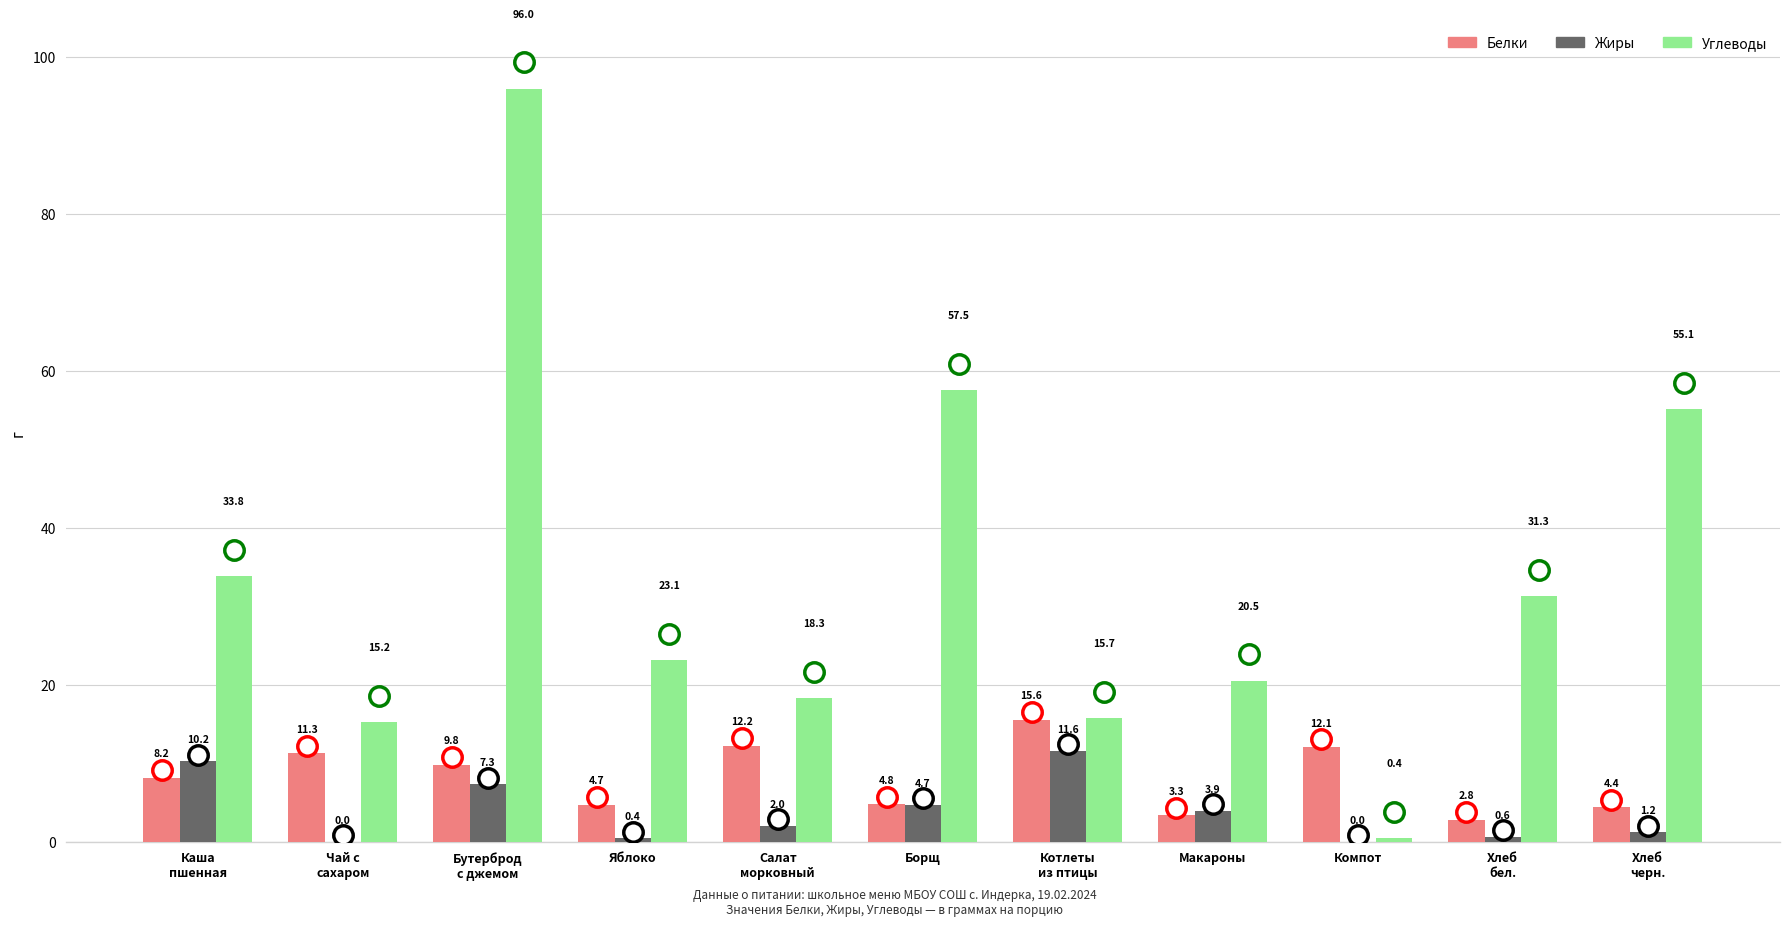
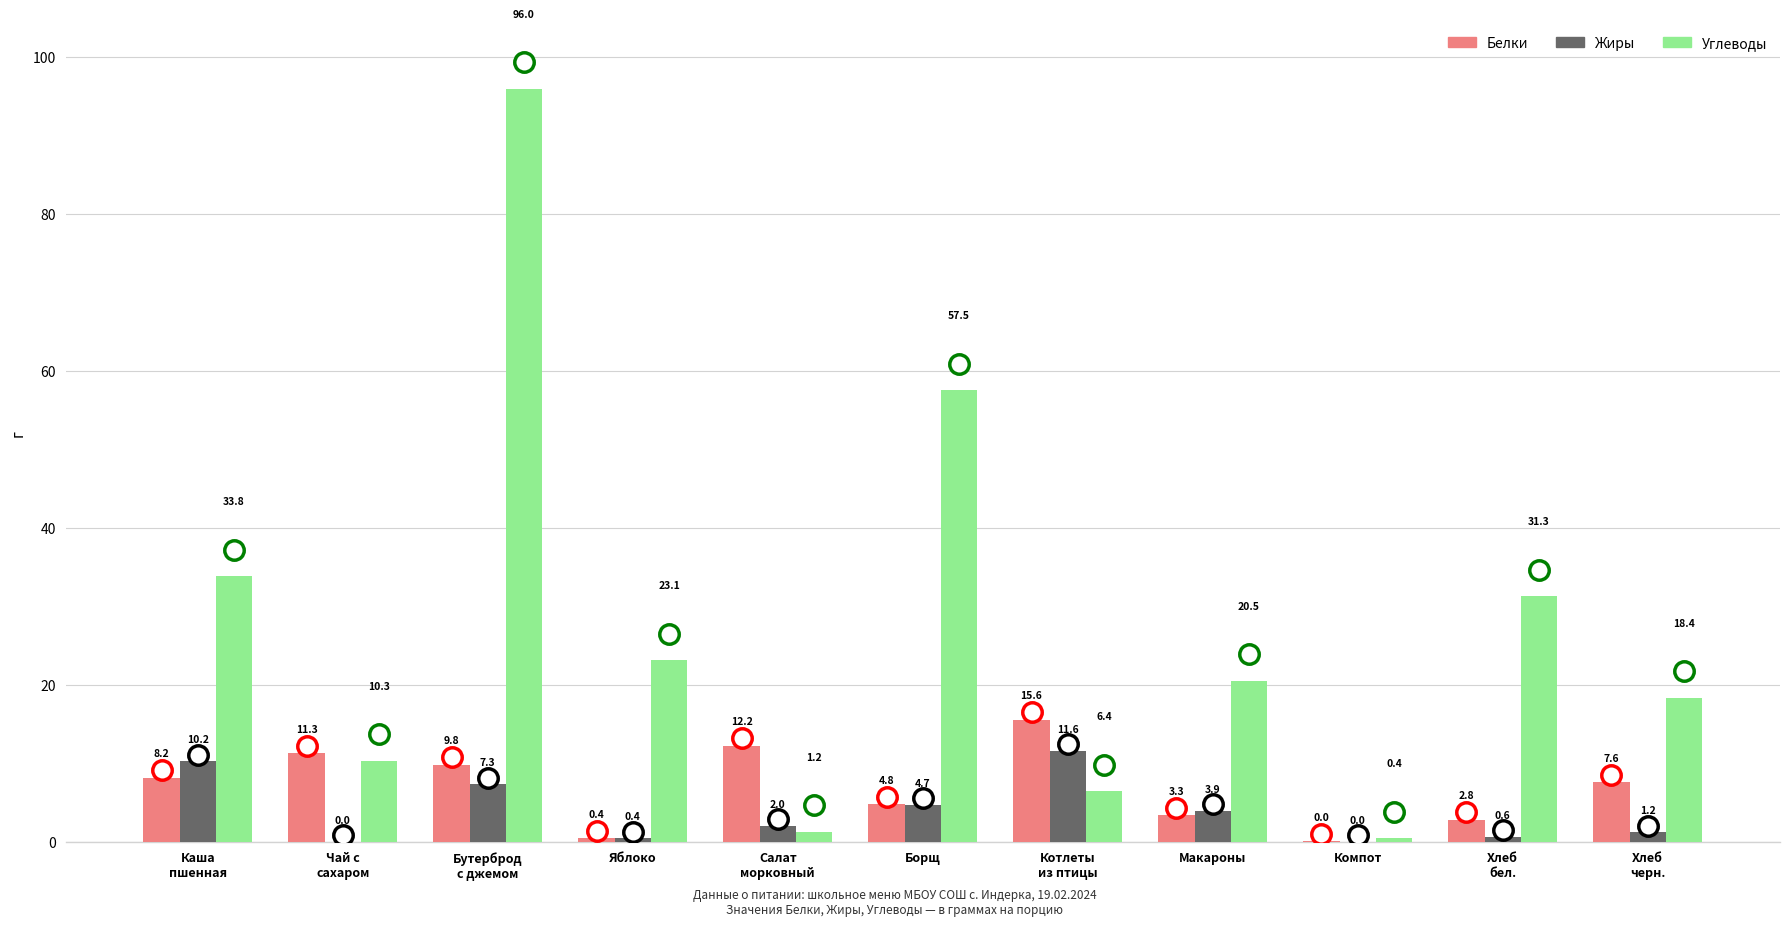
  {
    "Белки": {
      "Каша пшенная": 8.2,
      "Чай с сахаром": 11.3,
      "Бутерброд с джемом": 9.8,
-     "Яблоко": 4.7,
+     "Яблоко": 0.4,
      "Салат морковный": 12.2,
      "Борщ": 4.8,
      "Котлеты из птицы": 15.6,
      "Макароны": 3.3,
-     "Компот": 12.1,
+     "Компот": 0.0,
      "Хлеб бел.": 2.8,
-     "Хлеб черн.": 4.4
+     "Хлеб черн.": 7.6
    },
    "Углеводы": {
-     "Чай с сахаром": 15.2,
-     "Салат морковный": 18.3,
-     "Котлеты из птицы": 15.7,
-     "Хлеб черн.": 55.1
+     "Чай с сахаром": 10.3,
+     "Салат морковный": 1.2,
+     "Котлеты из птицы": 6.4,
+     "Хлеб черн.": 18.4
    }
  }
